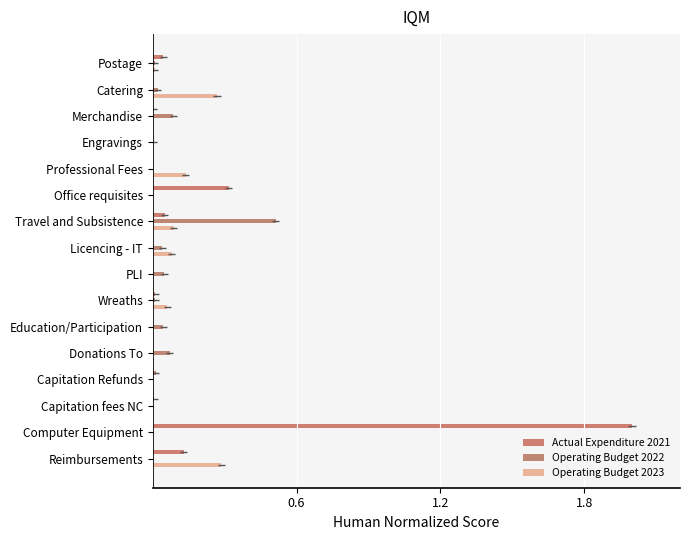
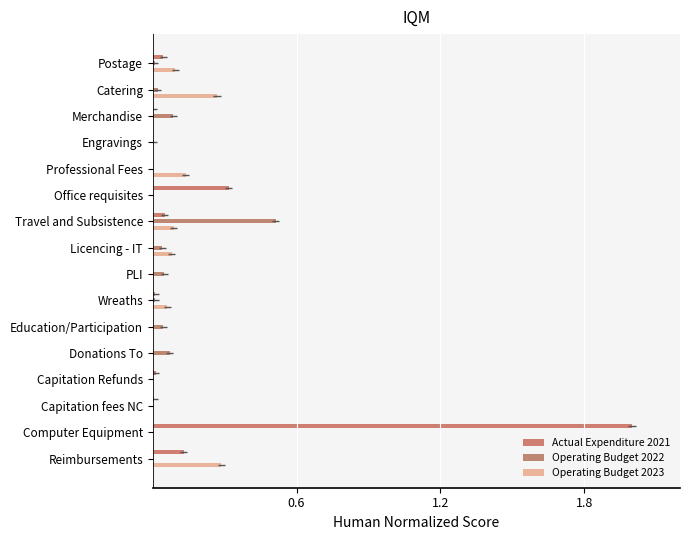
  {
    "Operating Budget 2023": {
-     "Postage": 0.01,
+     "Postage": 0.09,
      "Catering": 0.27,
      "Merchandise": 0.00,
      "Engravings": 0.00,
      "Professional Fees": 0.14,
      "Office requisites": 0.00,
      "Travel and Subsistence": 0.09,
      "Licencing - IT": 0.08,
      "PLI": 0.00,
      "Wreaths": 0.06,
      "Education/Participation": 0.00,
      "Donations To": 0.00,
      "Capitation Refunds": 0.00,
      "Capitation fees NC": 0.00,
      "Computer Equipment": 0.00,
      "Reimbursements": 0.29
    }
  }
